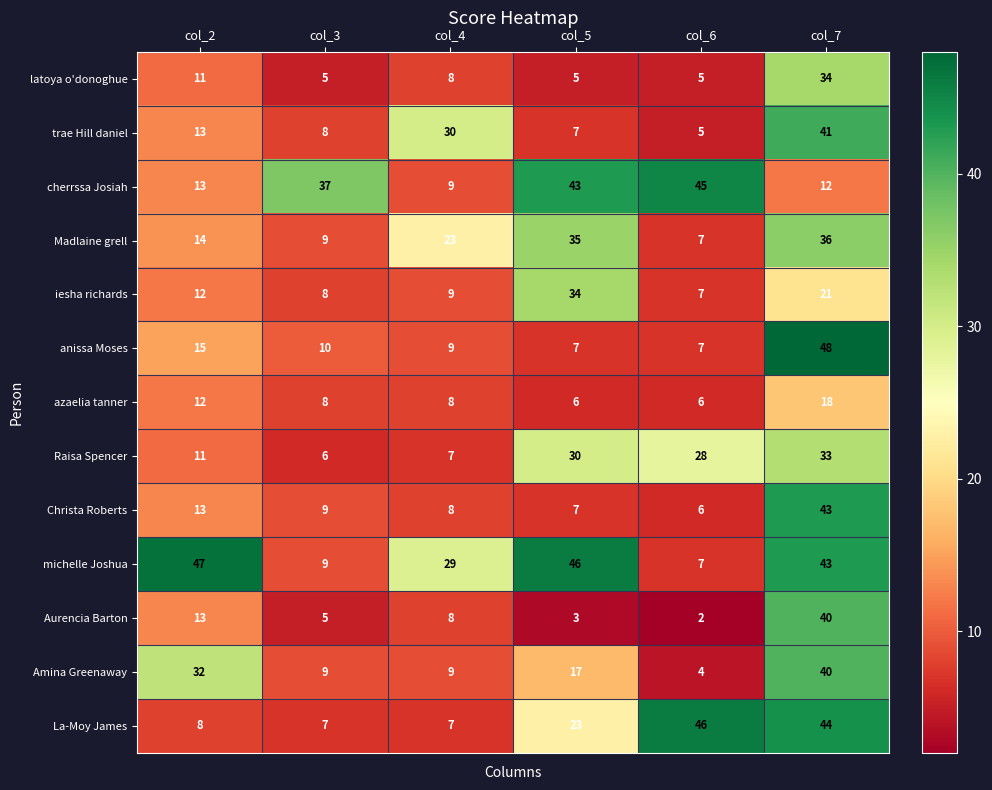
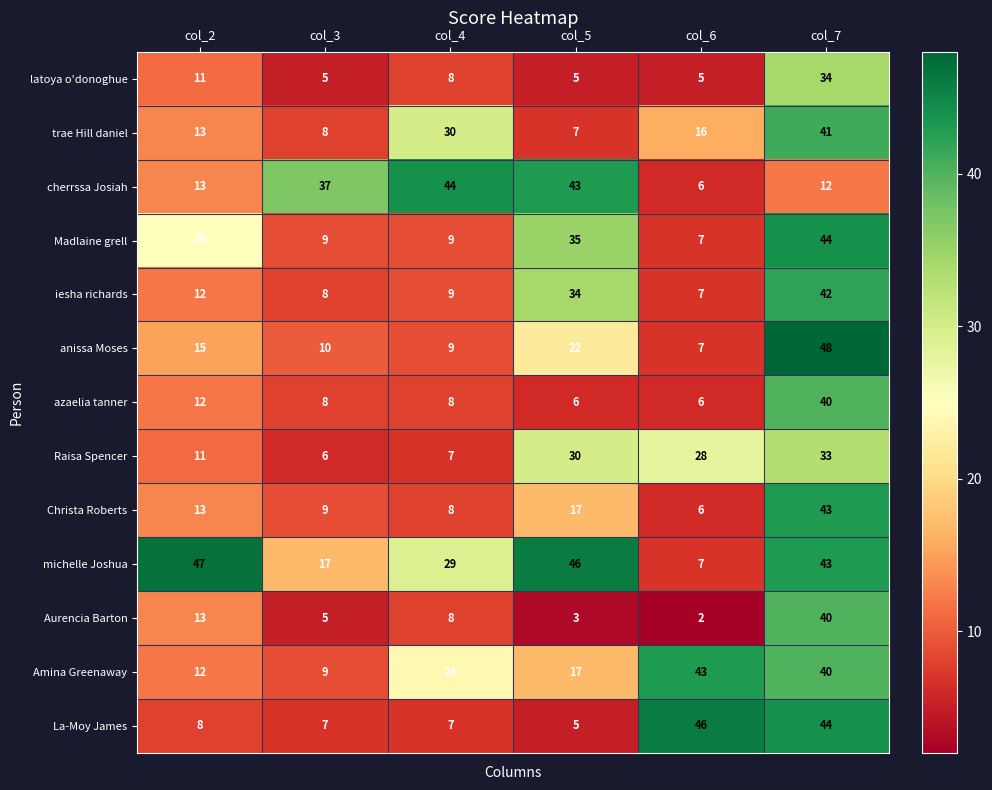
  {
    "latoya o'donoghue": {
      "col_2": 11,
      "col_3": 5,
      "col_4": 8,
      "col_5": 5,
      "col_6": 5,
      "col_7": 34
    },
    "trae Hill daniel": {
      "col_2": 13,
      "col_3": 8,
      "col_4": 30,
      "col_5": 7,
-     "col_6": 5,
+     "col_6": 16,
      "col_7": 41
    },
    "cherrssa Josiah": {
      "col_2": 13,
      "col_3": 37,
-     "col_4": 9,
+     "col_4": 44,
      "col_5": 43,
-     "col_6": 45,
+     "col_6": 6,
      "col_7": 12
    },
    "Madlaine grell": {
-     "col_2": 14,
+     "col_2": 25,
      "col_3": 9,
-     "col_4": 23,
+     "col_4": 9,
      "col_5": 35,
      "col_6": 7,
-     "col_7": 36
+     "col_7": 44
    },
    "iesha richards": {
      "col_2": 12,
      "col_3": 8,
      "col_4": 9,
      "col_5": 34,
      "col_6": 7,
-     "col_7": 21
+     "col_7": 42
    },
    "anissa Moses": {
      "col_2": 15,
      "col_3": 10,
      "col_4": 9,
-     "col_5": 7,
+     "col_5": 22,
      "col_6": 7,
      "col_7": 48
    },
    "azaelia tanner": {
      "col_2": 12,
      "col_3": 8,
      "col_4": 8,
      "col_5": 6,
      "col_6": 6,
-     "col_7": 18
+     "col_7": 40
    },
    "Raisa Spencer": {
      "col_2": 11,
      "col_3": 6,
      "col_4": 7,
      "col_5": 30,
      "col_6": 28,
      "col_7": 33
    },
    "Christa Roberts": {
      "col_2": 13,
      "col_3": 9,
      "col_4": 8,
-     "col_5": 7,
+     "col_5": 17,
      "col_6": 6,
      "col_7": 43
    },
    "michelle Joshua": {
      "col_2": 47,
-     "col_3": 9,
+     "col_3": 17,
      "col_4": 29,
      "col_5": 46,
      "col_6": 7,
      "col_7": 43
    },
    "Aurencia Barton": {
      "col_2": 13,
      "col_3": 5,
      "col_4": 8,
      "col_5": 3,
      "col_6": 2,
      "col_7": 40
    },
    "Amina Greenaway": {
-     "col_2": 32,
+     "col_2": 12,
      "col_3": 9,
-     "col_4": 9,
+     "col_4": 24,
      "col_5": 17,
-     "col_6": 4,
+     "col_6": 43,
      "col_7": 40
    },
    "La-Moy James": {
      "col_2": 8,
      "col_3": 7,
      "col_4": 7,
-     "col_5": 23,
+     "col_5": 5,
      "col_6": 46,
      "col_7": 44
    }
  }
